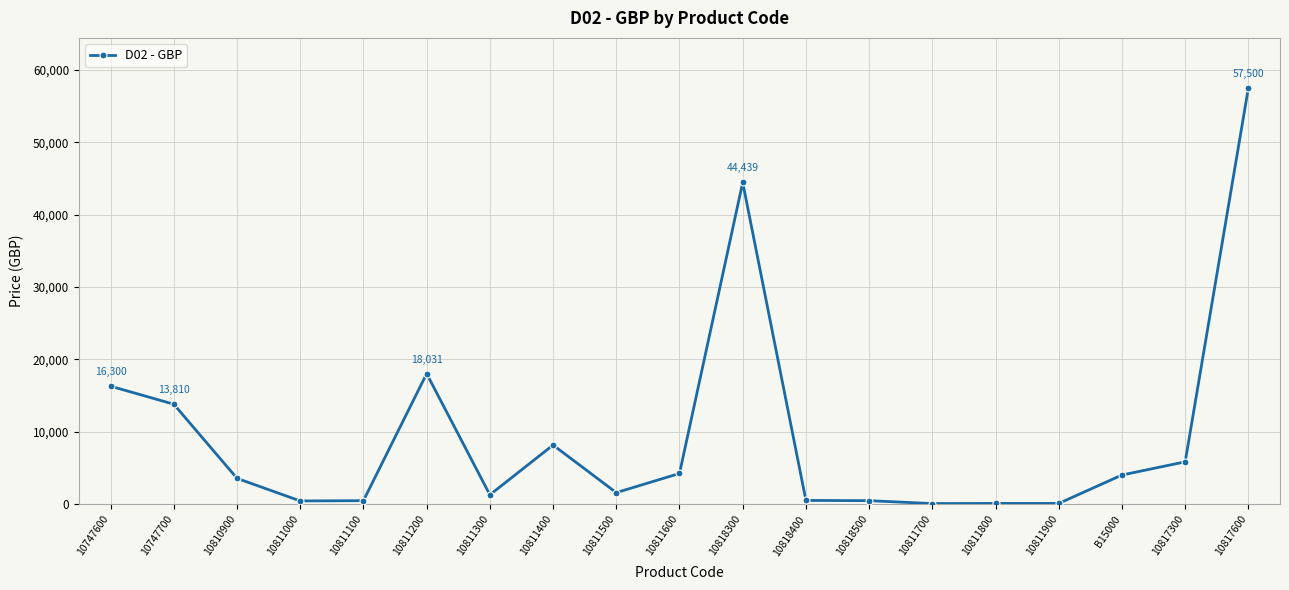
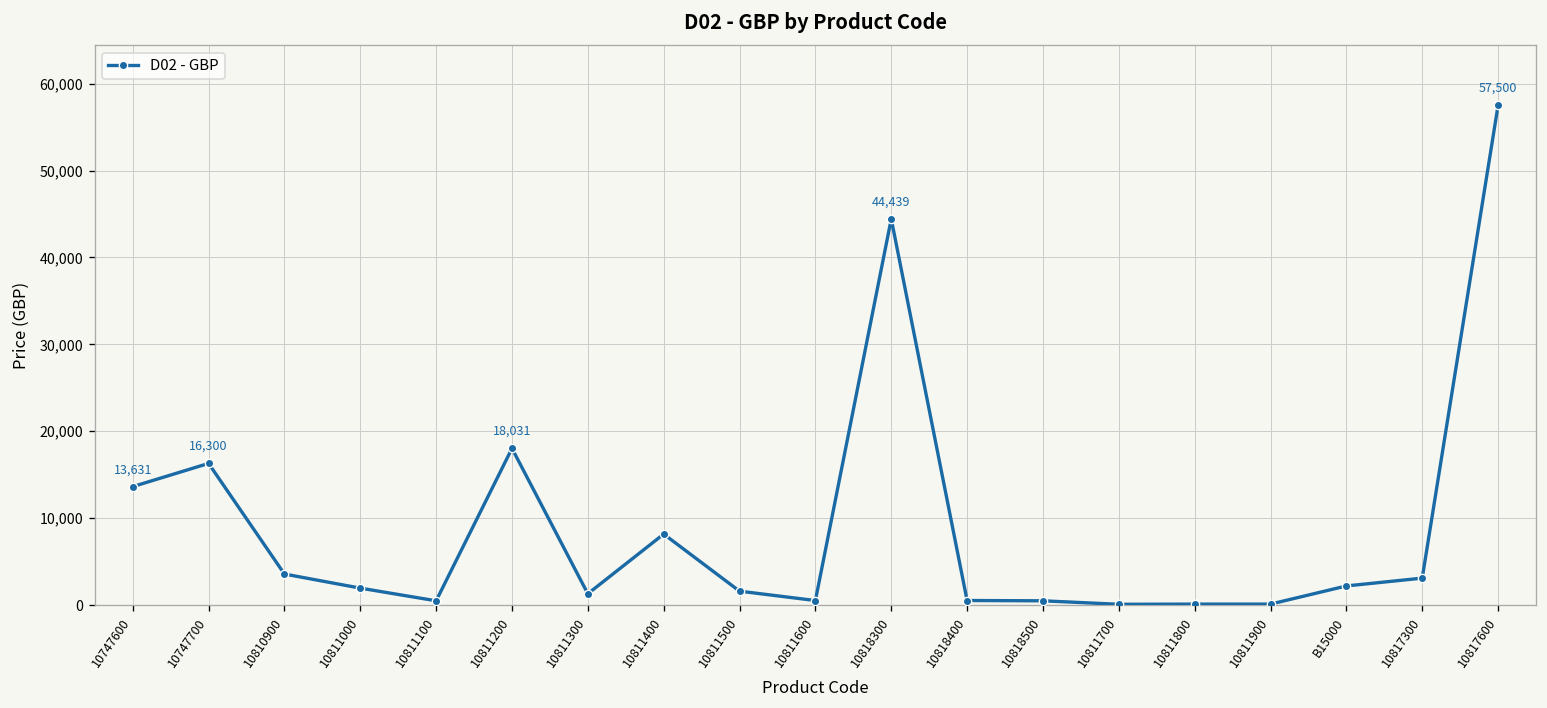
  {
-   "10747600": "16,300",
-   "10747700": "13,810",
-   "10811000": "0",
+   "10747600": "13,631",
+   "10747700": "16,300",
+   "10811000": "2,000",
    "10811200": "18,031",
-   "10811600": "4,000",
+   "10811600": "1,000",
    "10818300": "44,439",
-   "B15000": "4,000",
-   "10817300": "6,000",
+   "B15000": "2,000",
+   "10817300": "3,000",
    "10817600": "57,500"
  }
